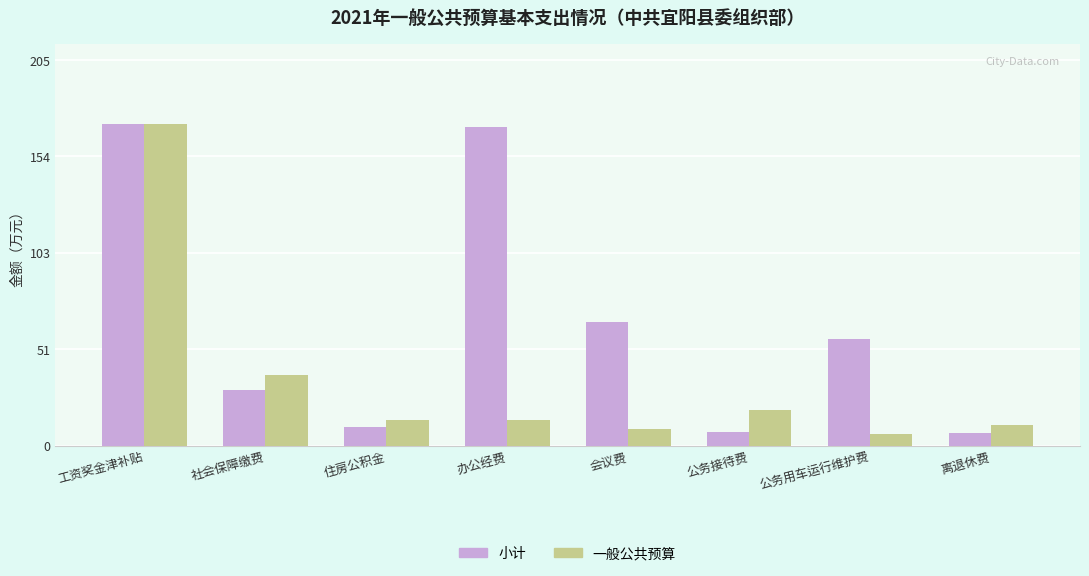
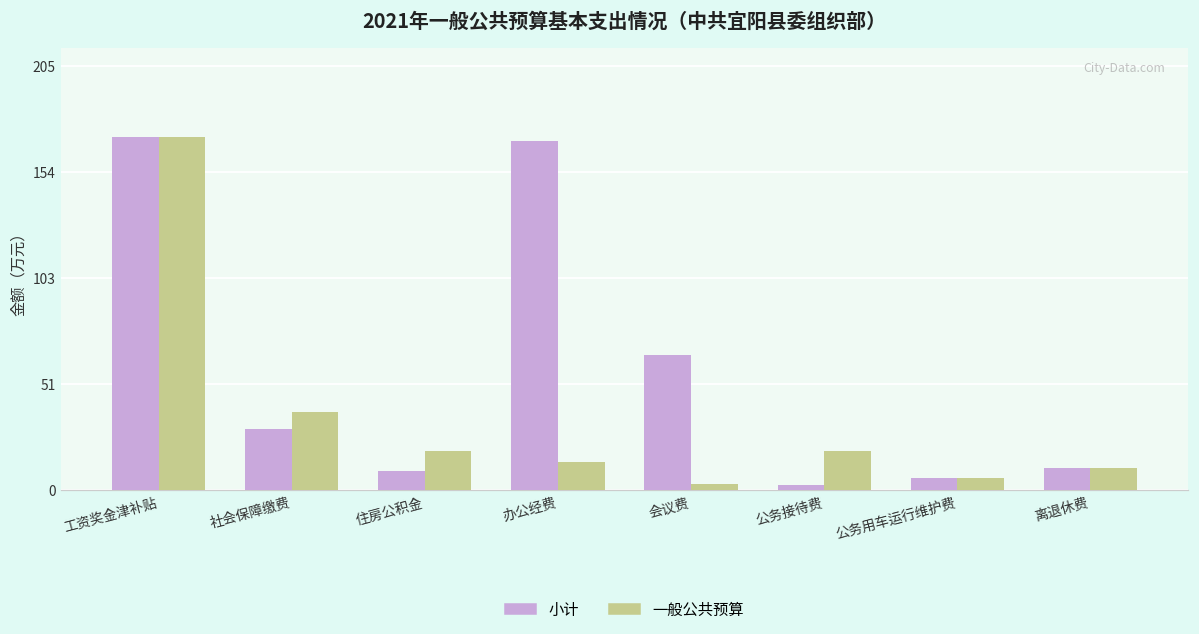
  {
    "小计": {
      "工资奖金津补贴": 171,
      "社会保障缴费": 30,
      "住房公积金": 10,
      "办公经费": 169,
      "会议费": 66,
-     "公务接待费": 7,
-     "公务用车运行维护费": 57,
-     "离退休费": 7
+     "公务接待费": 3,
+     "公务用车运行维护费": 6,
+     "离退休费": 11
    },
    "一般公共预算": {
      "工资奖金津补贴": 171,
      "社会保障缴费": 38,
-     "住房公积金": 14,
+     "住房公积金": 19,
      "办公经费": 14,
-     "会议费": 9,
+     "会议费": 3,
      "公务接待费": 19,
      "公务用车运行维护费": 6,
      "离退休费": 11
    }
  }
